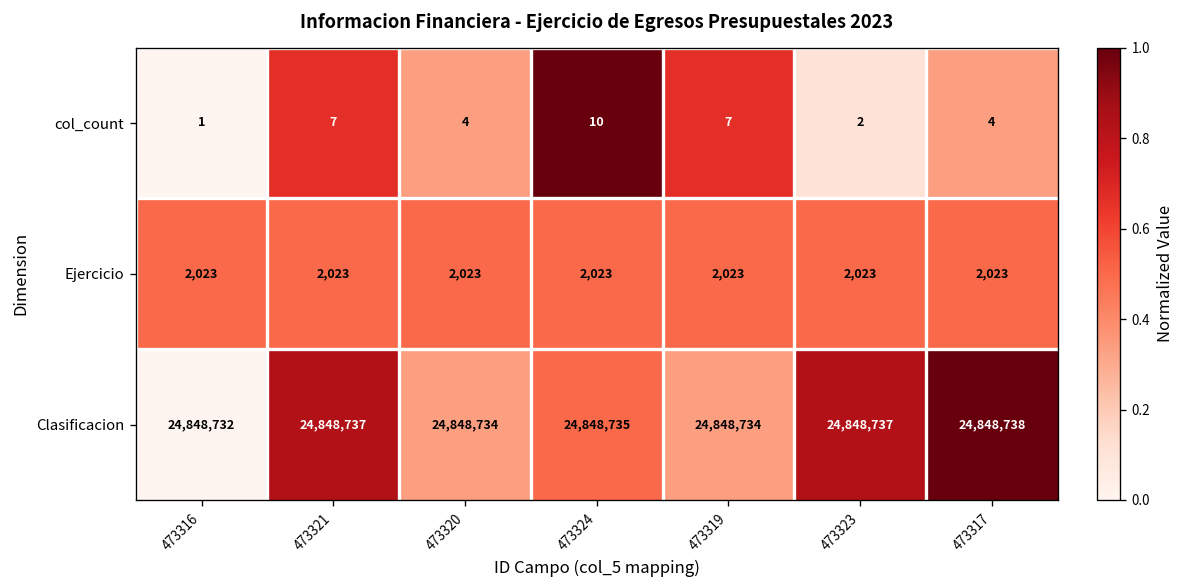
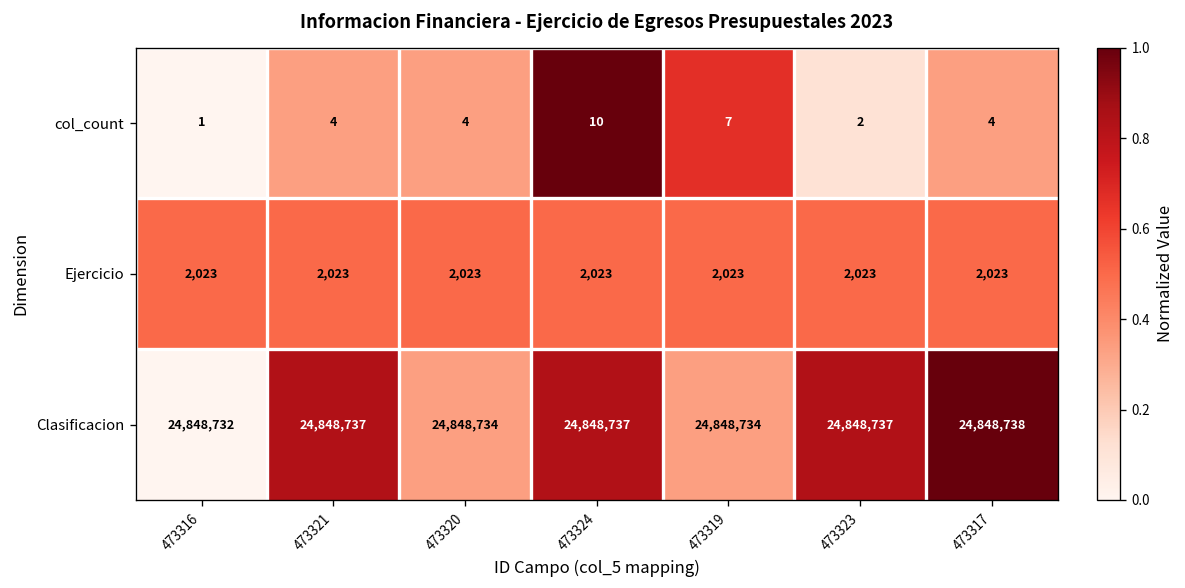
  {
    "col_count": {
      "473316": "1",
-     "473321": "7",
+     "473321": "4",
      "473320": "4",
      "473324": "10",
      "473319": "7",
      "473323": "2",
      "473317": "4"
    },
    "Ejercicio": {
      "473316": "2,023",
      "473321": "2,023",
      "473320": "2,023",
      "473324": "2,023",
      "473319": "2,023",
      "473323": "2,023",
      "473317": "2,023"
    },
    "Clasificacion": {
      "473316": "24,848,732",
      "473321": "24,848,737",
      "473320": "24,848,734",
-     "473324": "24,848,735",
+     "473324": "24,848,737",
      "473319": "24,848,734",
      "473323": "24,848,737",
      "473317": "24,848,738"
    }
  }
